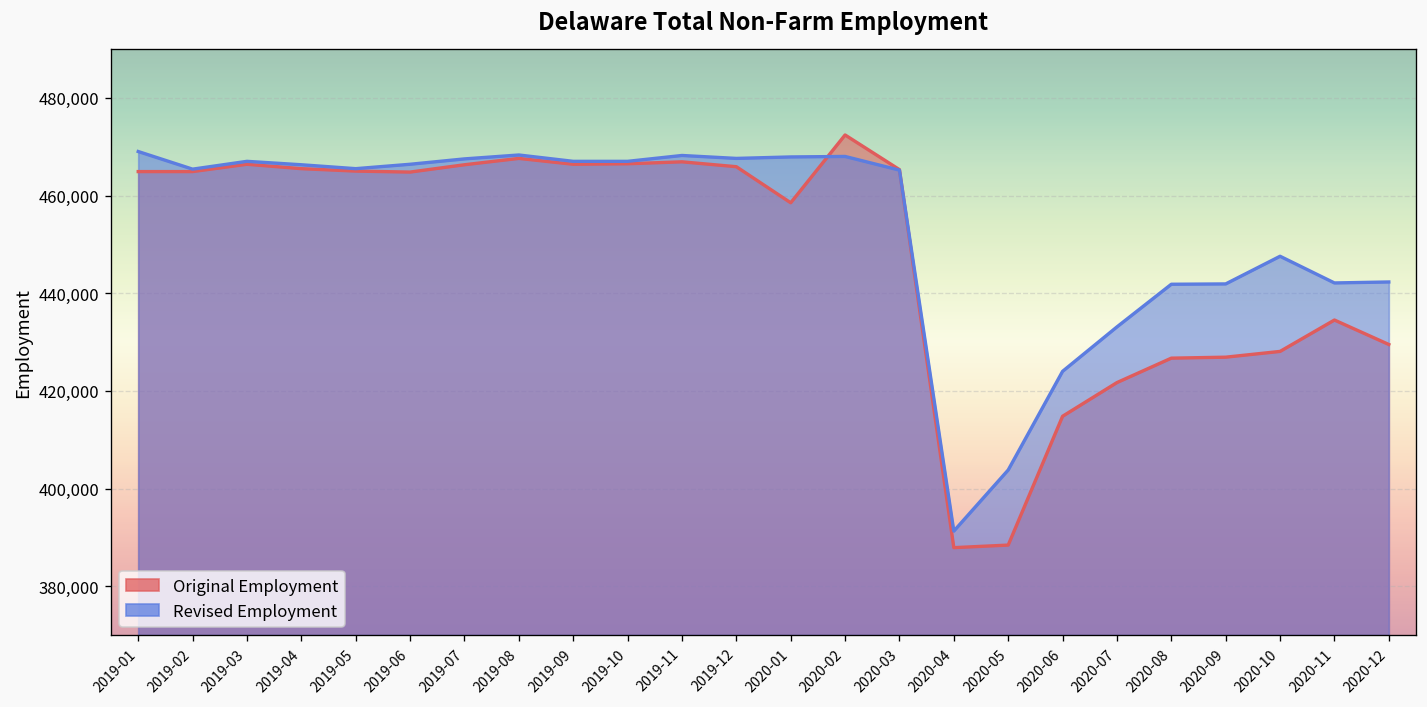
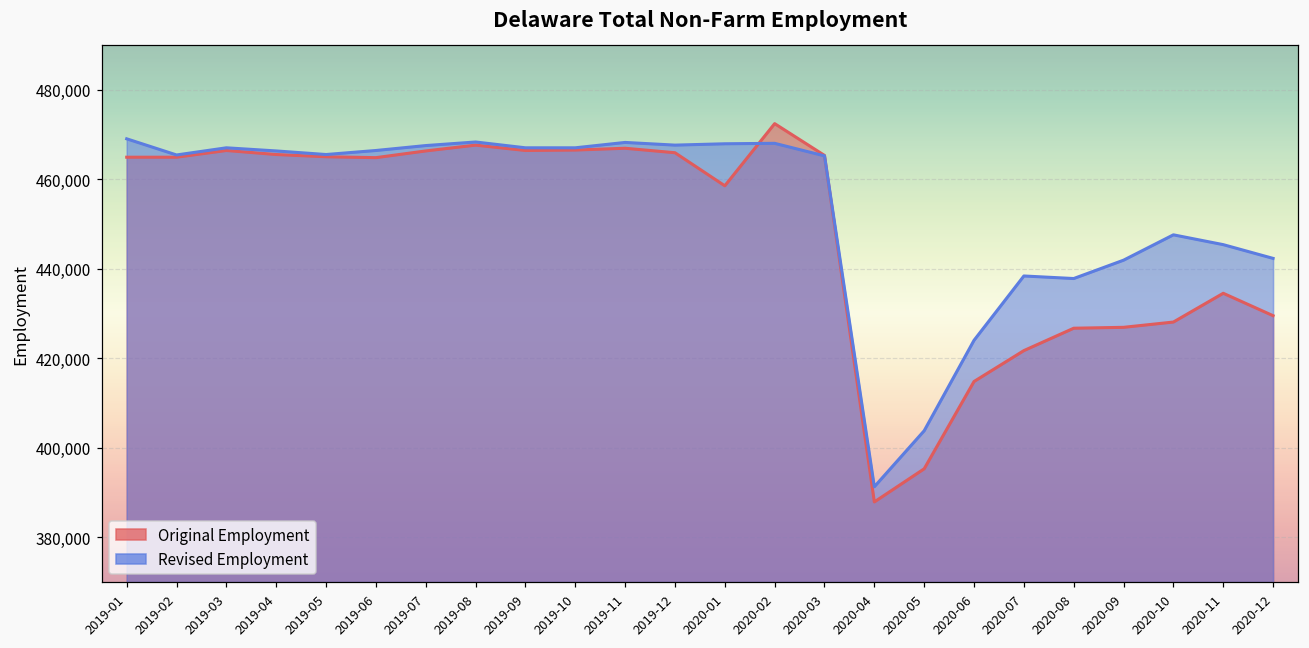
  {
    "Original Employment": {
      "2019-01": "465,000",
      "2019-04": "466,000",
      "2019-06": "465,000",
      "2019-07": "466,000",
      "2019-08": "468,000",
      "2019-11": "467,000",
      "2019-12": "466,000",
      "2020-01": "459,000",
      "2020-02": "472,000",
      "2020-04": "388,000",
-     "2020-05": "388,000",
+     "2020-05": "395,000",
      "2020-06": "415,000",
      "2020-07": "422,000",
      "2020-08": "427,000",
      "2020-09": "427,000",
      "2020-10": "428,000",
      "2020-11": "435,000",
      "2020-12": "430,000"
    },
    "Revised Employment": {
      "2019-01": "469,000",
      "2019-04": "466,000",
      "2019-06": "466,000",
      "2019-07": "468,000",
      "2019-08": "468,000",
      "2019-11": "468,000",
      "2019-12": "468,000",
      "2020-01": "468,000",
      "2020-02": "468,000",
      "2020-04": "391,000",
      "2020-05": "404,000",
      "2020-06": "424,000",
-     "2020-07": "433,000",
-     "2020-08": "442,000",
+     "2020-07": "438,000",
+     "2020-08": "438,000",
      "2020-09": "442,000",
      "2020-10": "448,000",
-     "2020-11": "442,000",
+     "2020-11": "445,000",
      "2020-12": "442,000"
    }
  }
